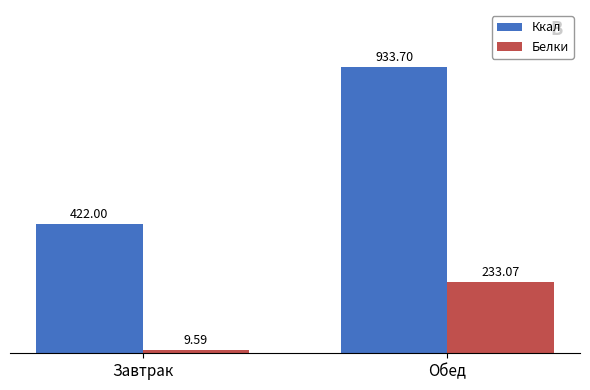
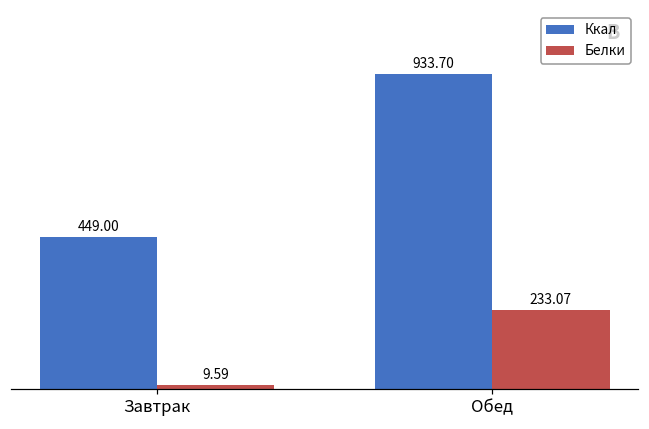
  {
    "Ккал": {
-     "Завтрак": 422.00,
+     "Завтрак": 449.00,
      "Обед": 933.70
    },
    "Белки": {
      "Завтрак": 9.59,
      "Обед": 233.07
    }
  }
